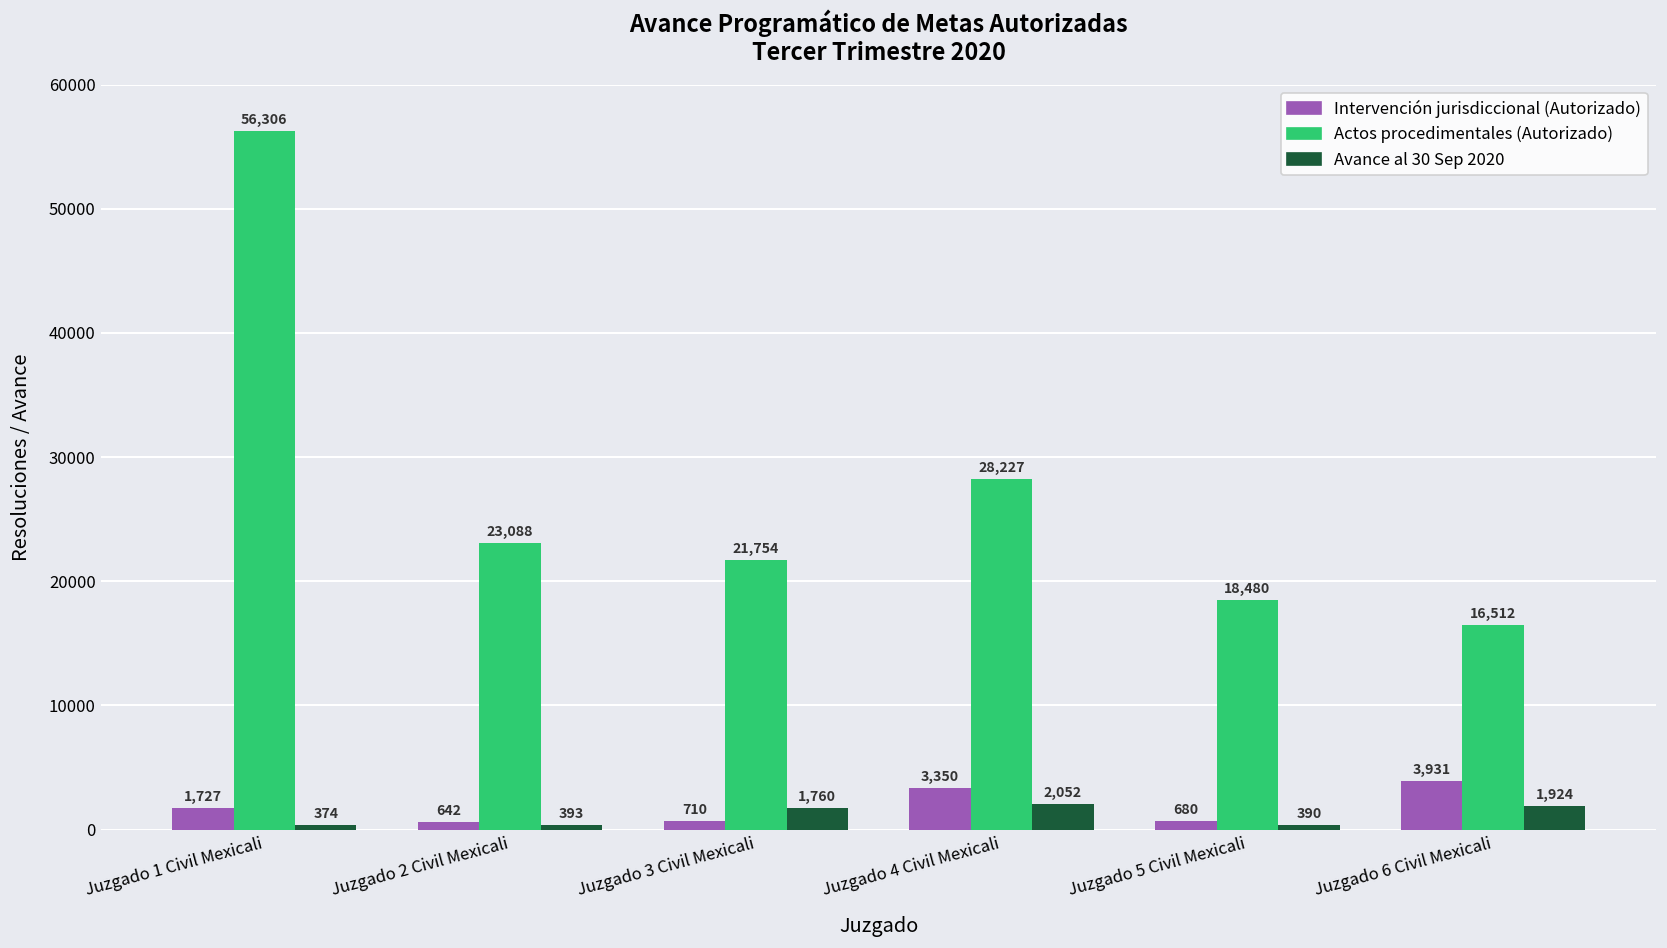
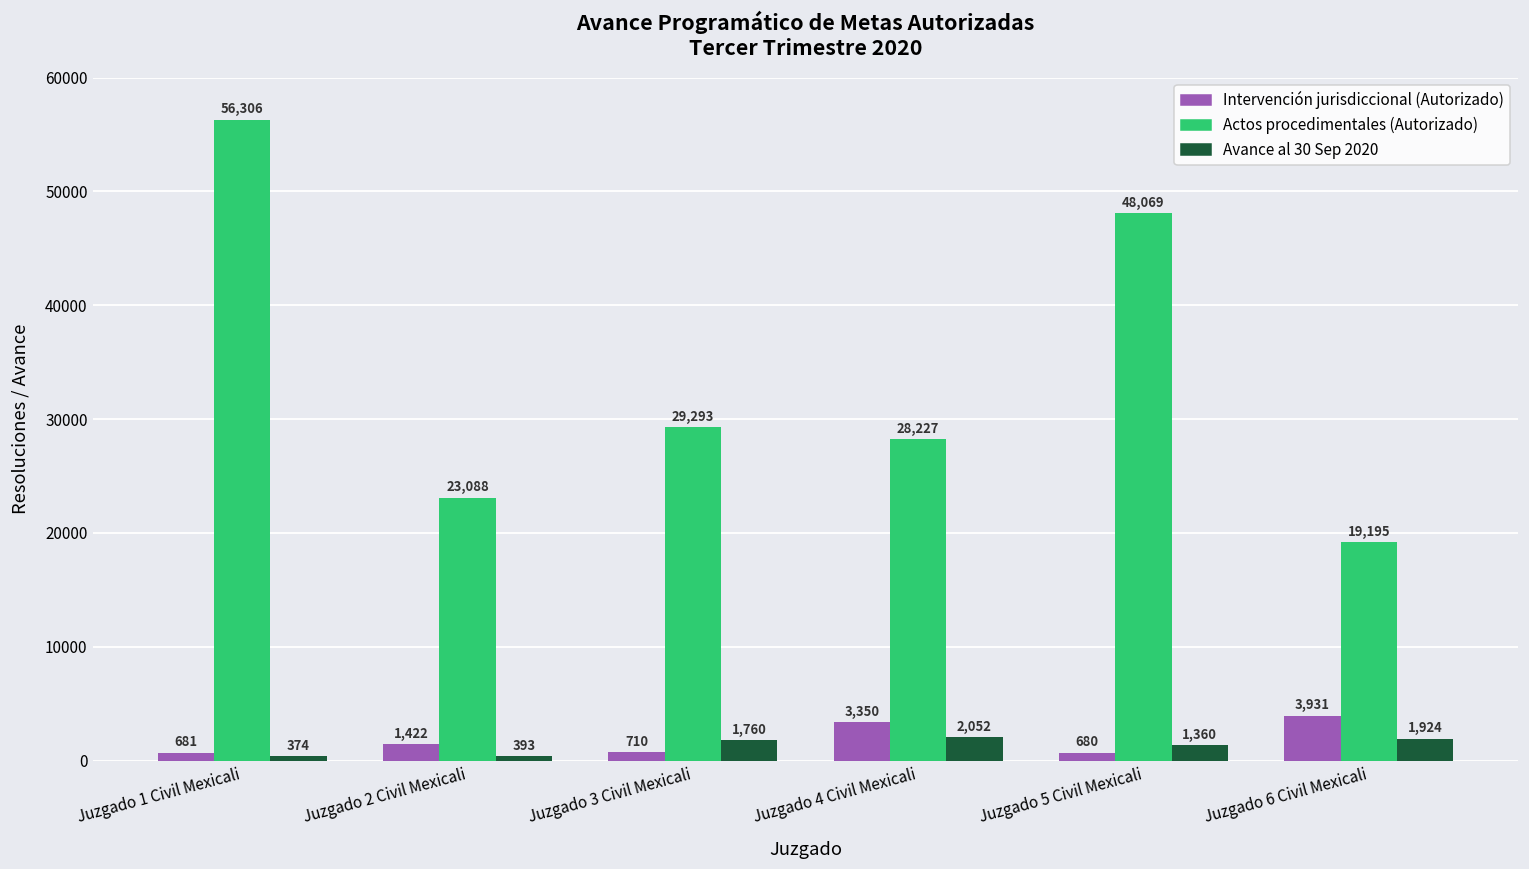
  {
    "Intervención jurisdiccional (Autorizado)": {
-     "Juzgado 1 Civil Mexicali": "1,727",
-     "Juzgado 2 Civil Mexicali": "642",
+     "Juzgado 1 Civil Mexicali": "681",
+     "Juzgado 2 Civil Mexicali": "1,422",
      "Juzgado 3 Civil Mexicali": "710",
      "Juzgado 4 Civil Mexicali": "3,350",
      "Juzgado 5 Civil Mexicali": "680",
      "Juzgado 6 Civil Mexicali": "3,931"
    },
    "Actos procedimentales (Autorizado)": {
      "Juzgado 1 Civil Mexicali": "56,306",
      "Juzgado 2 Civil Mexicali": "23,088",
-     "Juzgado 3 Civil Mexicali": "21,754",
+     "Juzgado 3 Civil Mexicali": "29,293",
      "Juzgado 4 Civil Mexicali": "28,227",
-     "Juzgado 5 Civil Mexicali": "18,480",
-     "Juzgado 6 Civil Mexicali": "16,512"
+     "Juzgado 5 Civil Mexicali": "48,069",
+     "Juzgado 6 Civil Mexicali": "19,195"
    },
    "Avance al 30 Sep 2020": {
      "Juzgado 1 Civil Mexicali": "374",
      "Juzgado 2 Civil Mexicali": "393",
      "Juzgado 3 Civil Mexicali": "1,760",
      "Juzgado 4 Civil Mexicali": "2,052",
-     "Juzgado 5 Civil Mexicali": "390",
+     "Juzgado 5 Civil Mexicali": "1,360",
      "Juzgado 6 Civil Mexicali": "1,924"
    }
  }
